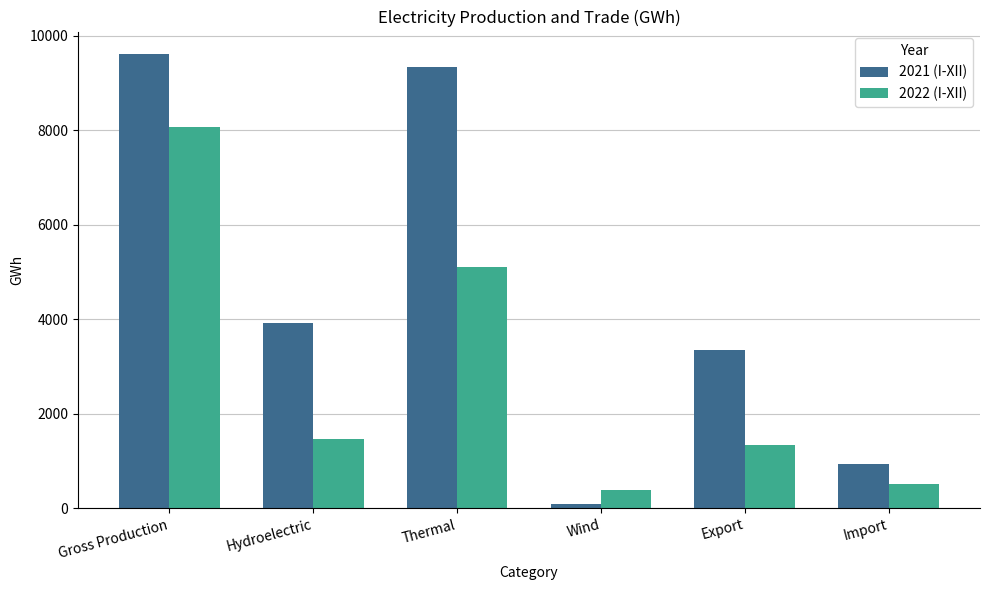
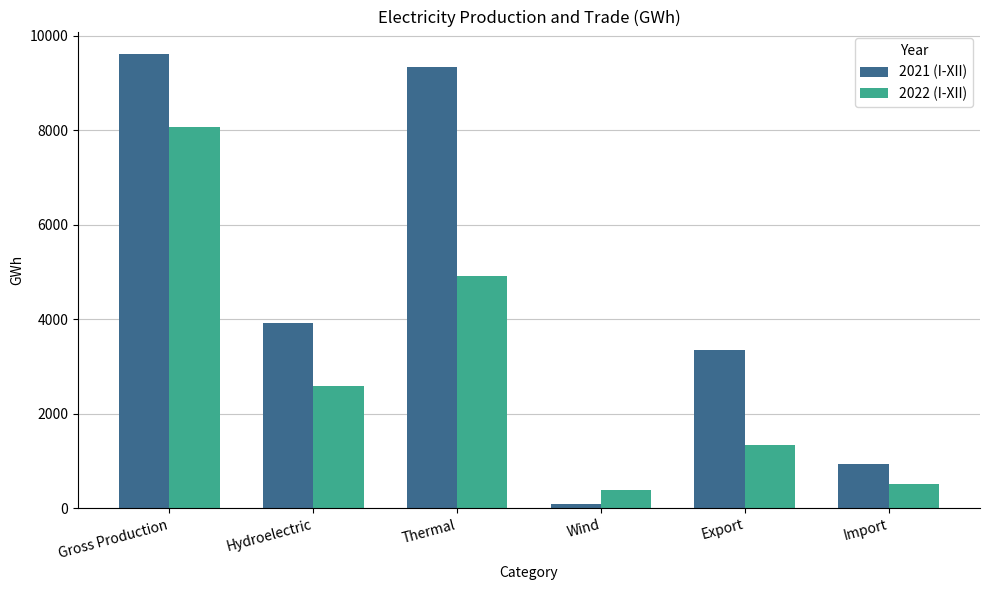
  {
    "2021 (I-XII)": {
      "Gross Production": 9600,
      "Hydroelectric": 3900,
      "Thermal": 9300,
      "Wind": 100,
      "Export": 3400,
      "Import": 900
    },
    "2022 (I-XII)": {
      "Gross Production": 8100,
-     "Hydroelectric": 1500,
-     "Thermal": 5100,
+     "Hydroelectric": 2600,
+     "Thermal": 4900,
      "Wind": 400,
      "Export": 1300,
      "Import": 500
    }
  }
